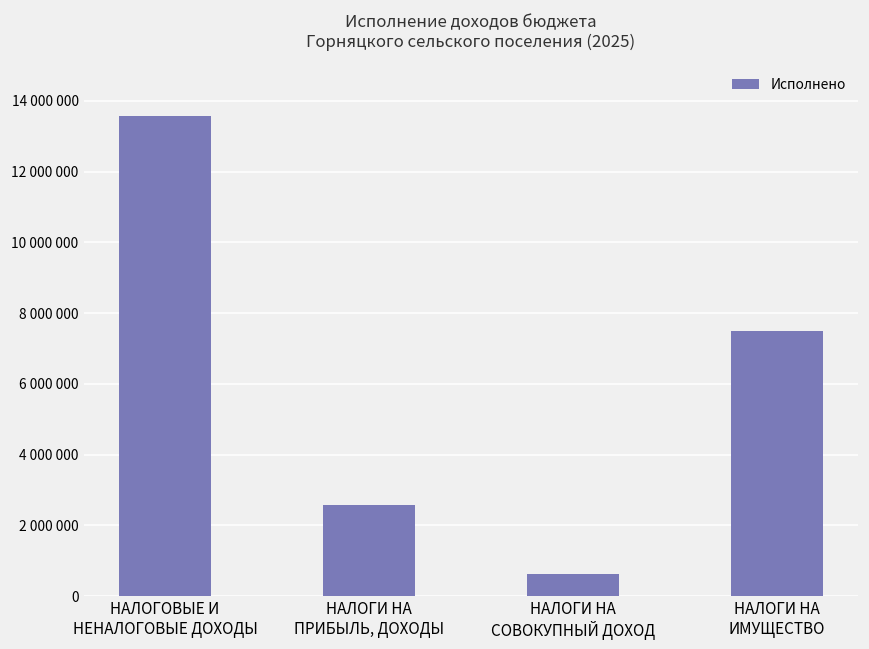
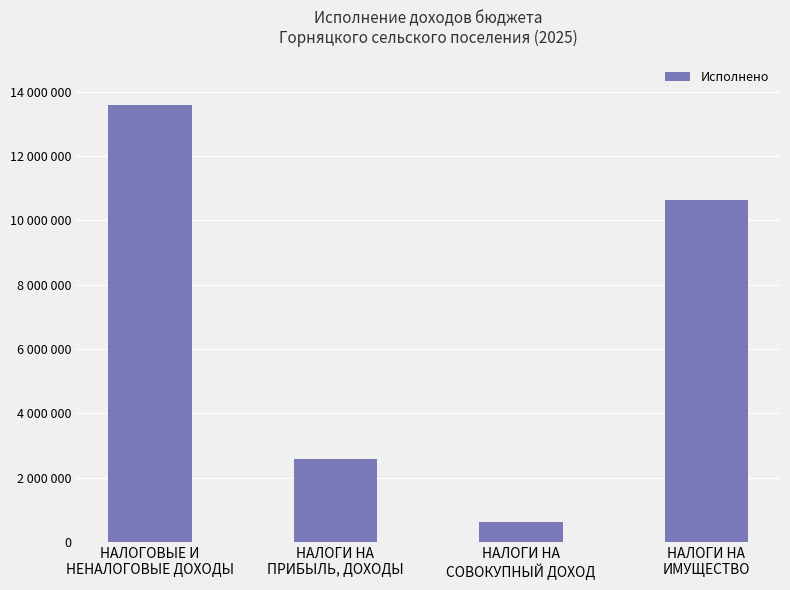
  {
    "НАЛОГОВЫЕ И НЕНАЛОГОВЫЕ ДОХОДЫ": 13600000,
    "НАЛОГИ НА ПРИБЫЛЬ, ДОХОДЫ": 2600000,
    "НАЛОГИ НА СОВОКУПНЫЙ ДОХОД": 600000,
-   "НАЛОГИ НА ИМУЩЕСТВО": 7500000
+   "НАЛОГИ НА ИМУЩЕСТВО": 10600000
  }
